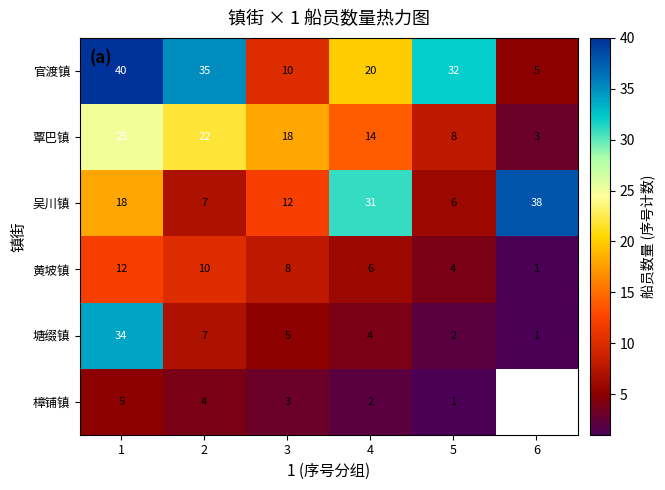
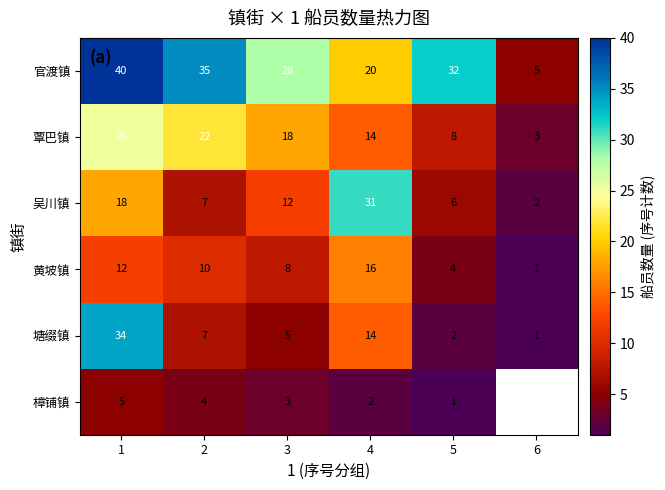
  {
    "官渡镇": {
      "2": 35,
-     "3": 10,
+     "3": 28,
      "4": 20,
      "5": 32,
      "6": 5
    },
    "覃巴镇": {
      "1": 25,
      "2": 22,
      "3": 18,
      "4": 14,
      "5": 8,
      "6": 3
    },
    "吴川镇": {
      "1": 18,
      "2": 7,
      "3": 12,
      "4": 31,
      "5": 6,
-     "6": 38
+     "6": 2
    },
    "黄坡镇": {
      "1": 12,
      "2": 10,
      "3": 8,
-     "4": 6,
+     "4": 16,
      "5": 4,
      "6": 1
    },
    "塘缀镇": {
      "1": 34,
      "2": 7,
      "3": 5,
-     "4": 4,
+     "4": 14,
      "5": 2,
      "6": 1
    },
    "樟铺镇": {
      "1": 5,
      "2": 4,
      "3": 3,
      "4": 2,
      "5": 1
    }
  }
